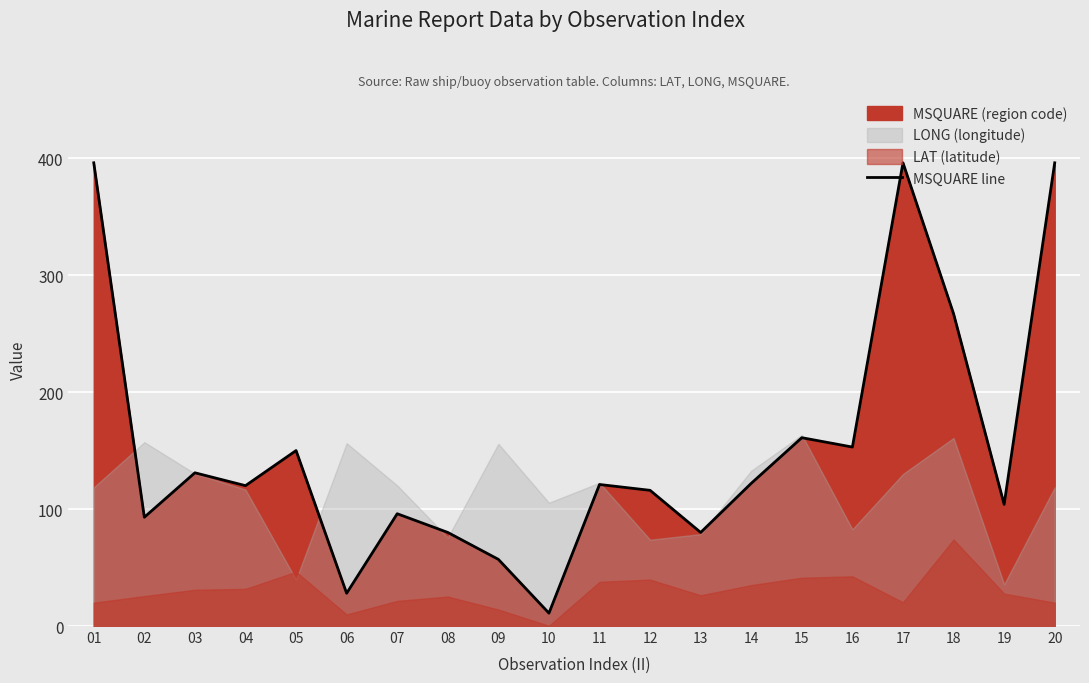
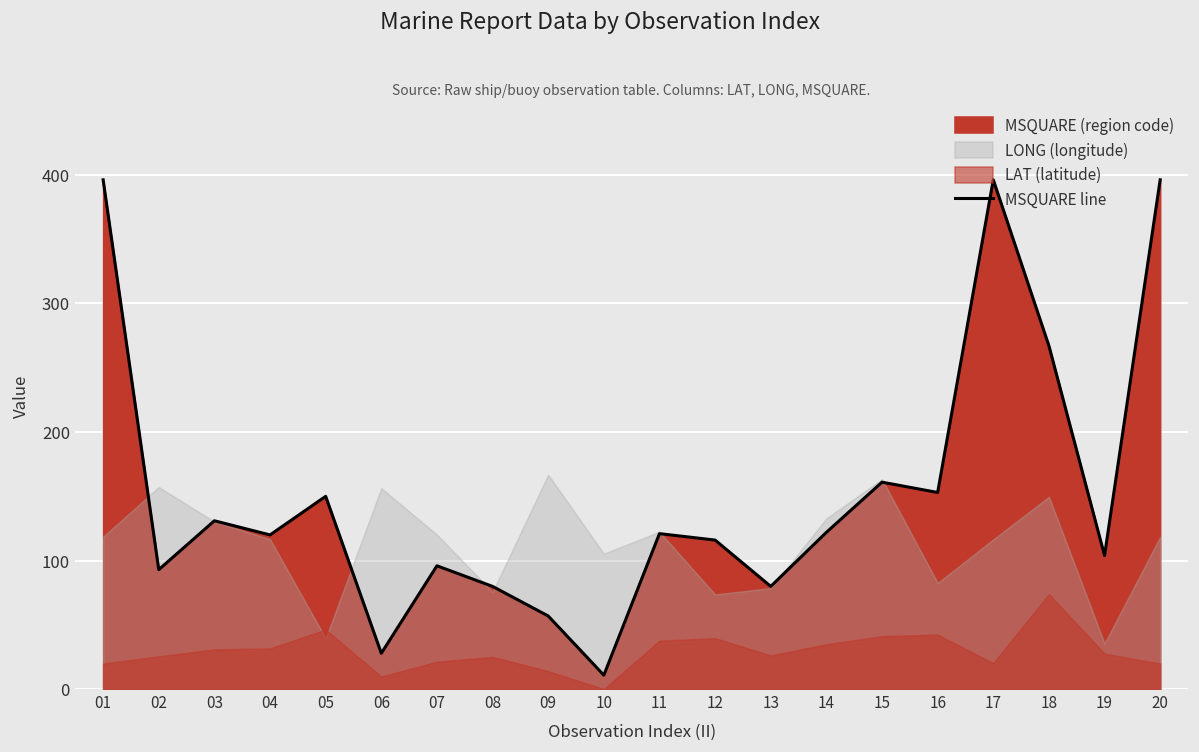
  {
    "LONG (longitude)": {
      "01": 119,
      "02": 157,
      "04": 117,
      "05": 40,
      "06": 156,
      "07": 120,
      "08": 76,
-     "09": 156,
+     "09": 167,
      "10": 105,
      "12": 74,
      "14": 133,
      "15": 163,
      "16": 83,
-     "17": 130,
-     "18": 161,
+     "17": 117,
+     "18": 150,
      "19": 36,
      "20": 119
    }
  }
